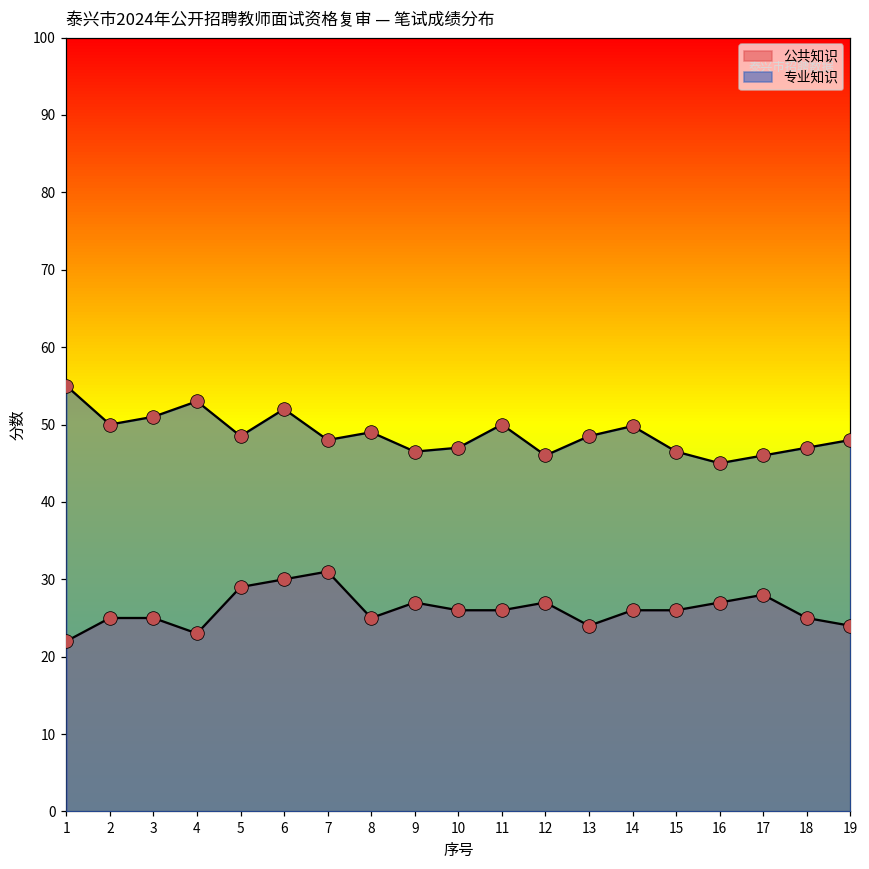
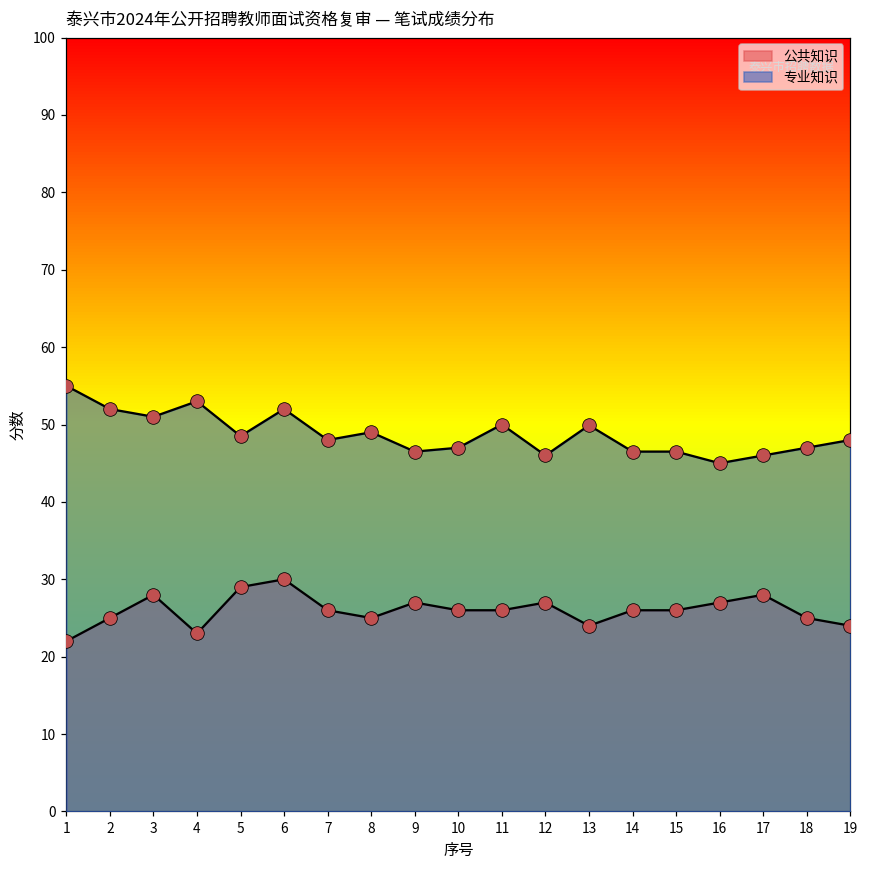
  {
    "公共知识": {
      "1": 22,
      "2": 25,
-     "3": 25,
+     "3": 28,
      "4": 23,
      "5": 29,
      "6": 30,
-     "7": 31,
+     "7": 26,
      "8": 25,
      "9": 27,
      "10": 26,
      "11": 26,
      "12": 27,
      "13": 24,
      "14": 26,
      "15": 26,
      "16": 27,
      "17": 28,
      "18": 25,
      "19": 24
    },
    "专业知识": {
      "1": 55,
-     "2": 50,
+     "2": 52,
      "3": 51,
      "4": 53,
      "5": 49,
      "6": 52,
      "7": 48,
      "8": 49,
      "9": 47,
      "10": 47,
      "11": 50,
      "12": 46,
-     "13": 49,
-     "14": 50,
+     "13": 50,
+     "14": 47,
      "15": 47,
      "16": 45,
      "17": 46,
      "18": 47,
      "19": 48
    }
  }
